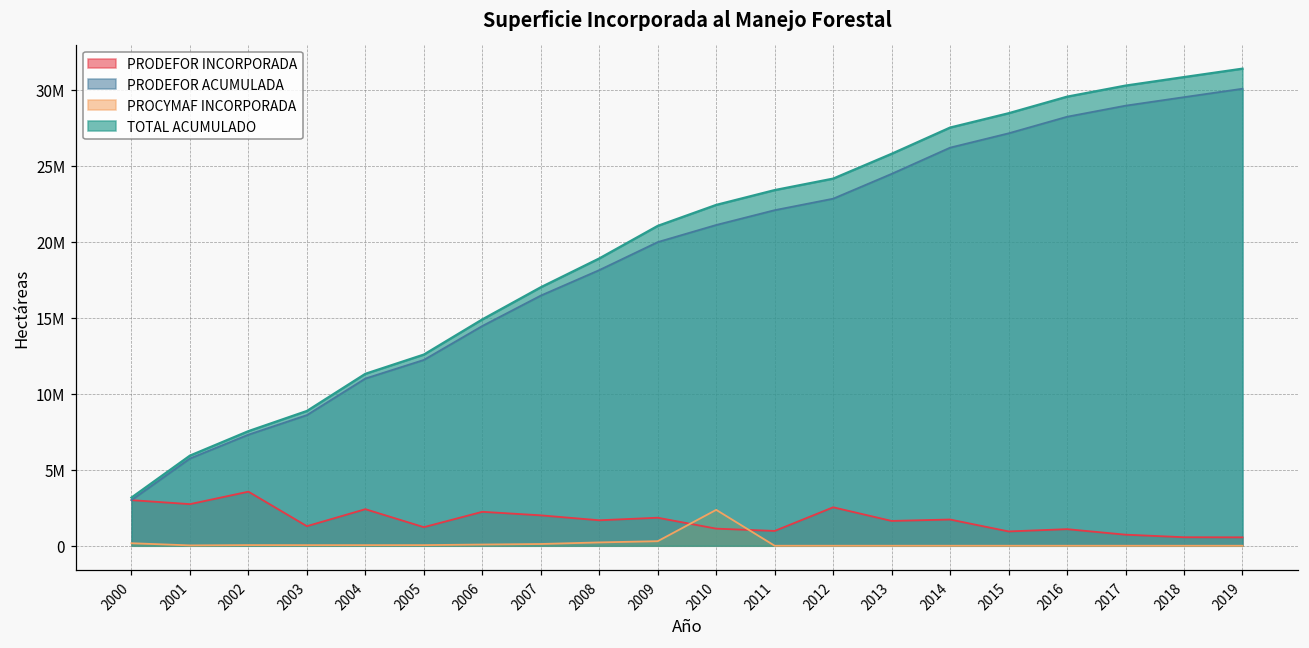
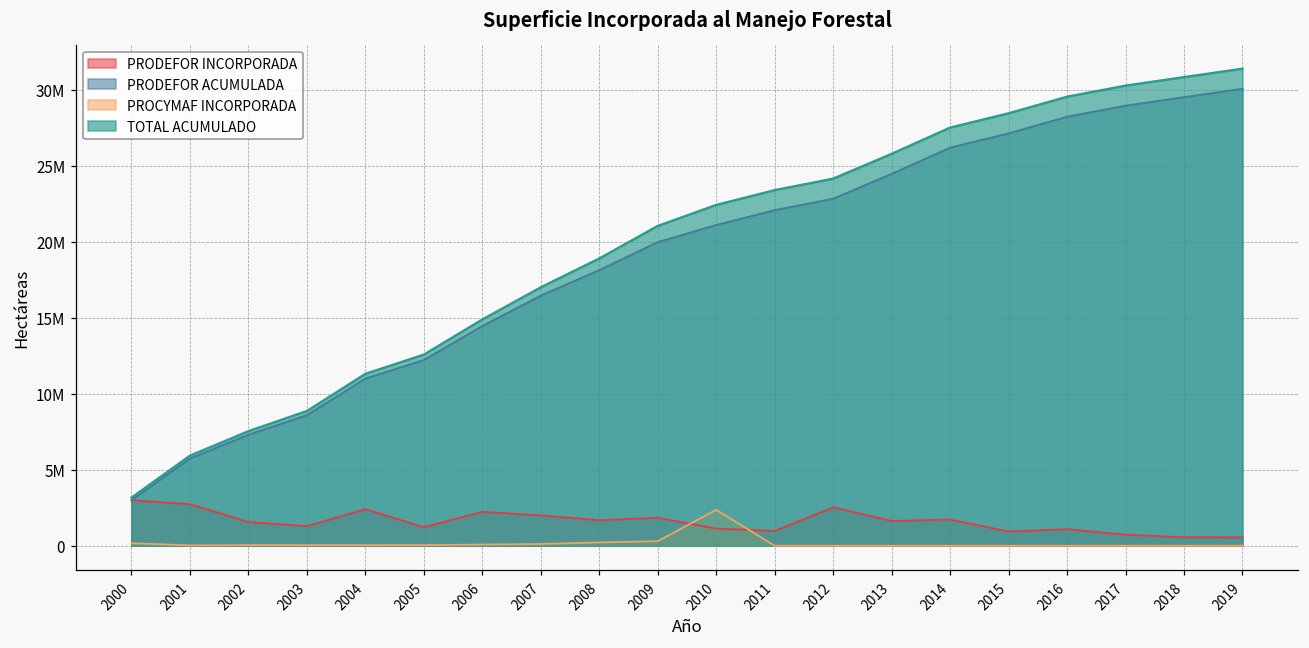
  {
    "PRODEFOR INCORPORADA": {
      "2001": 2700000,
-     "2002": 3600000,
+     "2002": 1600000,
      "2003": 1300000,
      "2004": 2400000,
      "2005": 1200000,
      "2006": 2200000,
      "2007": 2000000,
      "2008": 1700000,
      "2009": 1800000,
      "2010": 1100000,
      "2011": 1000000,
      "2012": 2500000,
      "2013": 1600000,
      "2014": 1700000,
      "2015": 900000,
      "2016": 1100000,
      "2017": 700000,
      "2018": 600000,
      "2019": 600000
    },
    "PROCYMAF INCORPORADA": {
      "2000": 200000,
      "2001": 0,
      "2002": 0,
      "2003": 0,
      "2004": 0,
      "2005": 0,
      "2006": 100000,
      "2007": 100000,
      "2008": 200000,
      "2009": 300000,
      "2010": 2400000,
      "2011": 0,
      "2012": 0,
      "2013": 0,
      "2014": 0,
      "2015": 0,
      "2016": 0,
      "2017": 0,
      "2018": 0,
      "2019": 0
    }
  }
